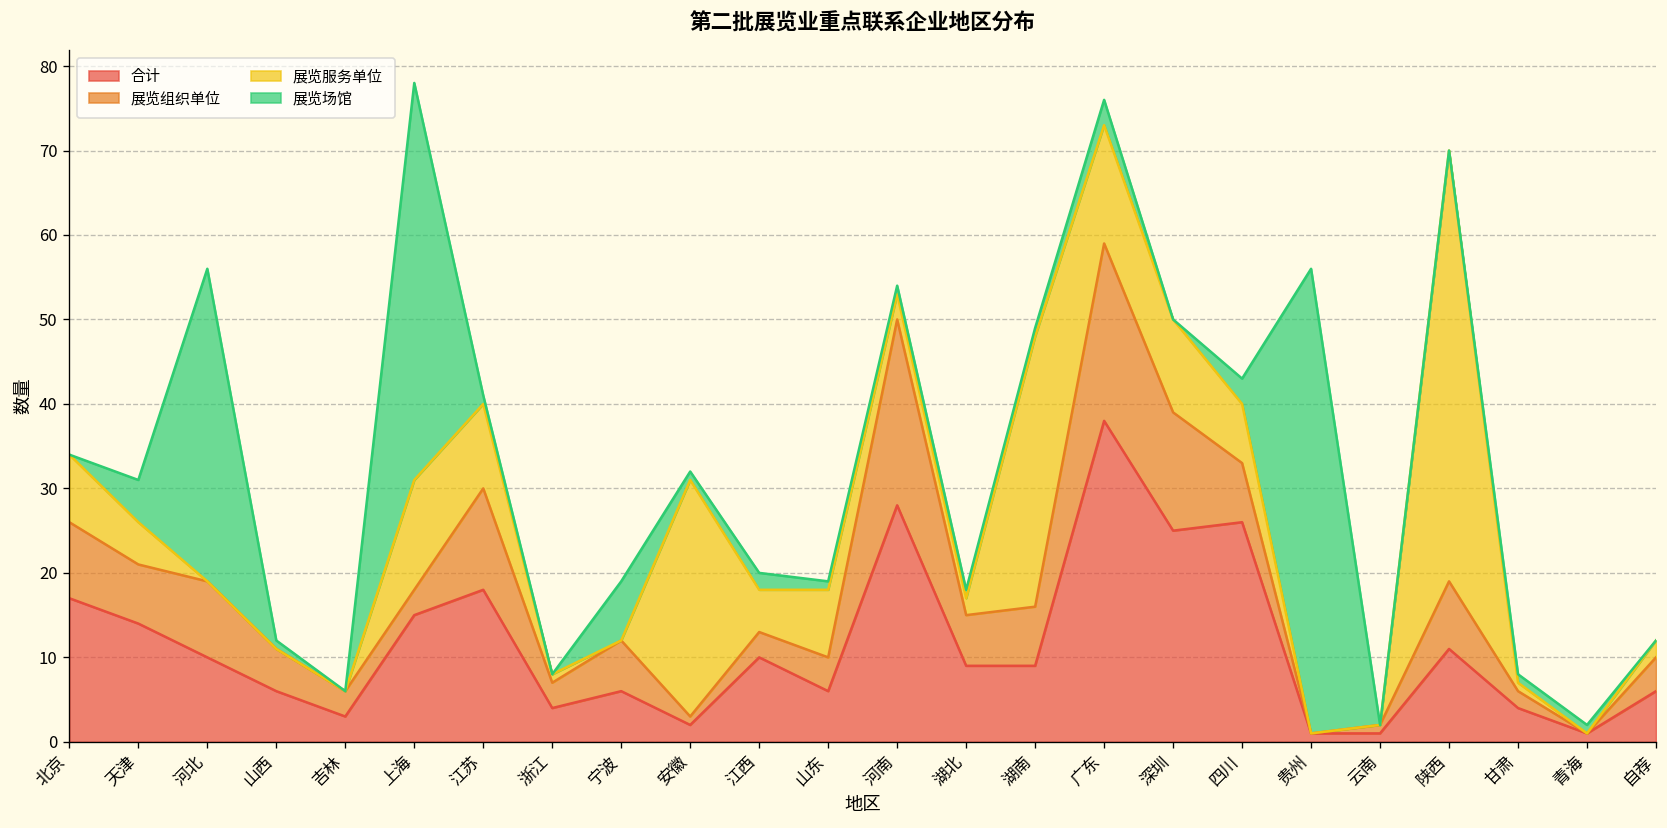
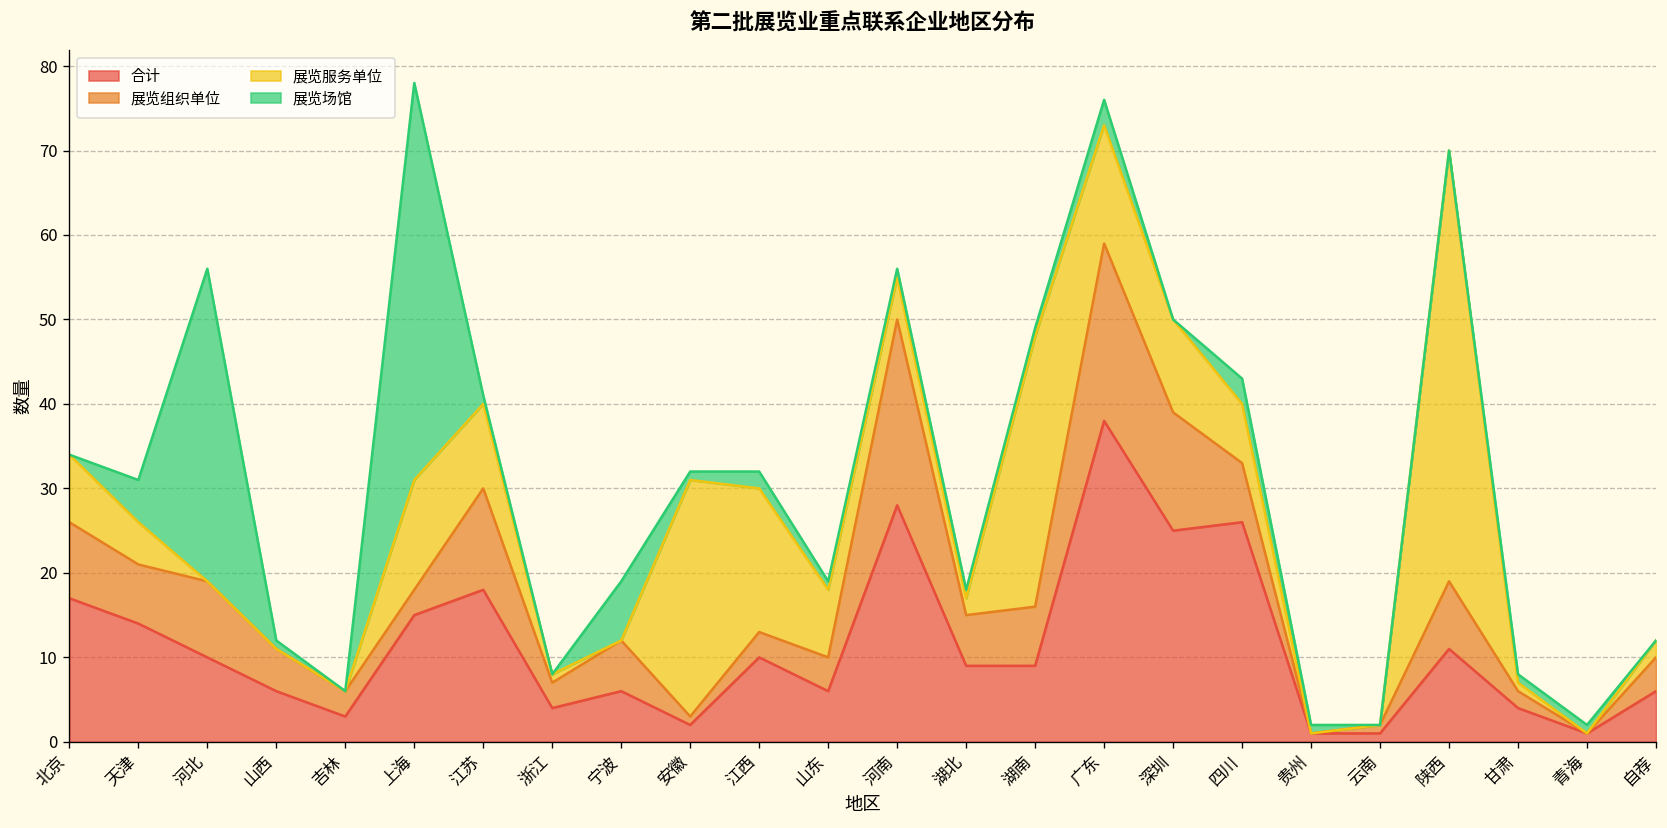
  {
    "展览服务单位": {
      "天津": 5,
      "上海": 13,
      "江苏": 10,
      "安徽": 28,
-     "江西": 5,
+     "江西": 17,
      "山东": 8,
-     "河南": 3,
+     "河南": 5,
      "湖北": 2,
      "湖南": 32,
      "广东": 14,
      "四川": 7,
      "甘肃": 1
    },
    "展览场馆": {
      "天津": 5,
      "河北": 37,
      "山西": 1,
      "上海": 47,
      "江苏": 1,
      "宁波": 7,
      "安徽": 1,
      "江西": 2,
      "山东": 1,
      "河南": 1,
      "湖北": 1,
      "湖南": 1,
      "广东": 3,
      "四川": 3,
-     "贵州": 55,
+     "贵州": 1,
      "甘肃": 1,
      "青海": 1
    }
  }
